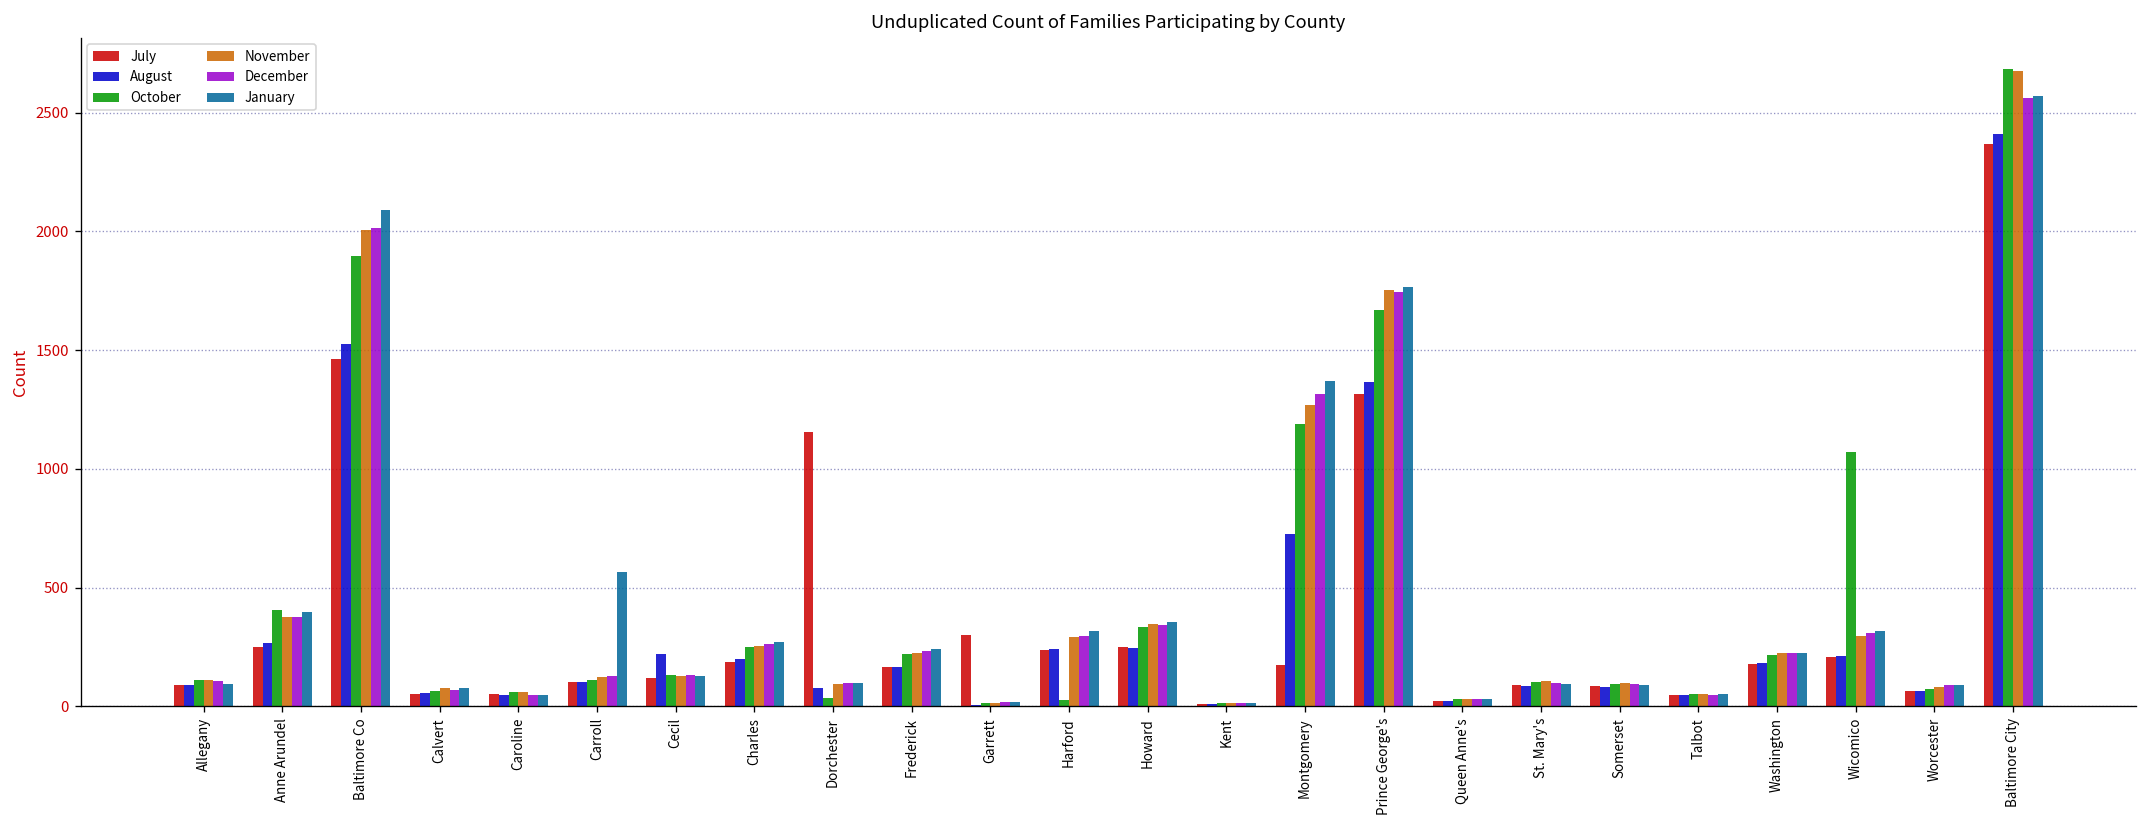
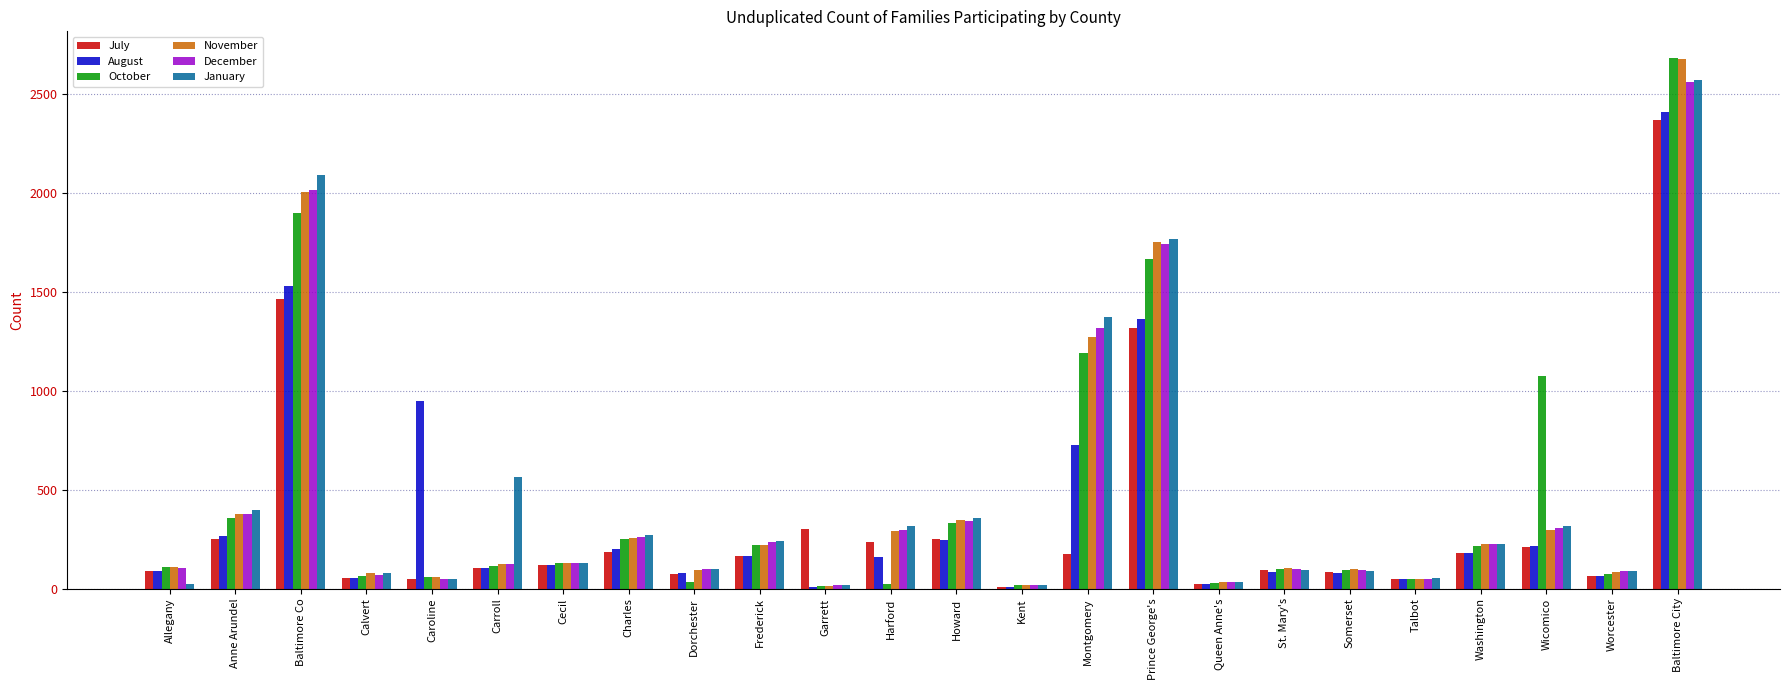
  {
    "July": {
      "Allegany": 90,
      "Anne Arundel": 250,
      "Baltimore Co": 1460,
      "Calvert": 50,
      "Caroline": 50,
      "Carroll": 100,
      "Cecil": 120,
      "Charles": 190,
-     "Dorchester": 1150,
+     "Dorchester": 80,
      "Frederick": 170,
      "Garrett": 300,
      "Harford": 240,
      "Howard": 250,
      "Montgomery": 170,
      "Prince George's": 1320,
      "Queen Anne's": 20,
      "St. Mary's": 90,
      "Somerset": 80,
      "Talbot": 50,
      "Washington": 180,
      "Wicomico": 210,
      "Worcester": 60,
      "Baltimore City": 2370
    },
    "August": {
      "Allegany": 90,
      "Anne Arundel": 270,
      "Baltimore Co": 1530,
      "Calvert": 60,
-     "Caroline": 50,
+     "Caroline": 950,
      "Carroll": 100,
-     "Cecil": 220,
+     "Cecil": 120,
      "Charles": 200,
      "Dorchester": 80,
      "Frederick": 170,
-     "Harford": 240,
+     "Harford": 160,
      "Howard": 250,
      "Montgomery": 730,
      "Prince George's": 1370,
      "Queen Anne's": 20,
      "St. Mary's": 80,
      "Somerset": 80,
      "Talbot": 50,
      "Washington": 180,
      "Wicomico": 210,
      "Worcester": 60,
      "Baltimore City": 2410
    },
    "October": {
      "Allegany": 110,
-     "Anne Arundel": 410,
+     "Anne Arundel": 360,
      "Baltimore Co": 1900,
      "Calvert": 60,
      "Caroline": 60,
      "Carroll": 110,
      "Cecil": 130,
      "Charles": 250,
      "Dorchester": 40,
      "Frederick": 220,
      "Garrett": 20,
      "Harford": 30,
      "Howard": 330,
      "Kent": 20,
      "Montgomery": 1190,
      "Prince George's": 1670,
      "Queen Anne's": 30,
      "St. Mary's": 100,
      "Somerset": 90,
      "Talbot": 50,
      "Washington": 220,
      "Wicomico": 1070,
      "Worcester": 70,
      "Baltimore City": 2680
    },
    "November": {
      "Allegany": 110,
      "Anne Arundel": 380,
      "Baltimore Co": 2000,
      "Calvert": 80,
      "Caroline": 60,
      "Carroll": 120,
      "Cecil": 130,
      "Charles": 250,
      "Dorchester": 100,
      "Frederick": 220,
      "Garrett": 10,
      "Harford": 290,
      "Howard": 350,
      "Kent": 20,
      "Montgomery": 1270,
      "Prince George's": 1750,
      "Queen Anne's": 30,
      "St. Mary's": 110,
      "Somerset": 100,
      "Talbot": 50,
      "Washington": 220,
      "Wicomico": 300,
      "Worcester": 80,
      "Baltimore City": 2680
    },
    "December": {
      "Allegany": 110,
      "Anne Arundel": 380,
      "Baltimore Co": 2020,
      "Calvert": 70,
      "Caroline": 50,
      "Carroll": 130,
      "Cecil": 130,
      "Charles": 260,
      "Dorchester": 100,
      "Frederick": 240,
      "Garrett": 20,
      "Harford": 300,
      "Howard": 340,
      "Kent": 20,
      "Montgomery": 1320,
      "Prince George's": 1740,
      "Queen Anne's": 30,
      "St. Mary's": 100,
      "Somerset": 100,
      "Talbot": 50,
      "Washington": 230,
      "Wicomico": 310,
      "Worcester": 90,
      "Baltimore City": 2560
    },
    "January": {
-     "Allegany": 90,
+     "Allegany": 30,
      "Anne Arundel": 400,
      "Baltimore Co": 2090,
      "Calvert": 80,
      "Caroline": 50,
      "Carroll": 570,
      "Cecil": 130,
      "Charles": 270,
      "Dorchester": 100,
      "Frederick": 240,
      "Garrett": 20,
      "Harford": 320,
      "Howard": 360,
      "Kent": 20,
      "Montgomery": 1370,
      "Prince George's": 1770,
      "Queen Anne's": 30,
      "St. Mary's": 100,
      "Somerset": 90,
      "Talbot": 50,
      "Washington": 220,
      "Wicomico": 320,
      "Worcester": 90,
      "Baltimore City": 2570
    }
  }
